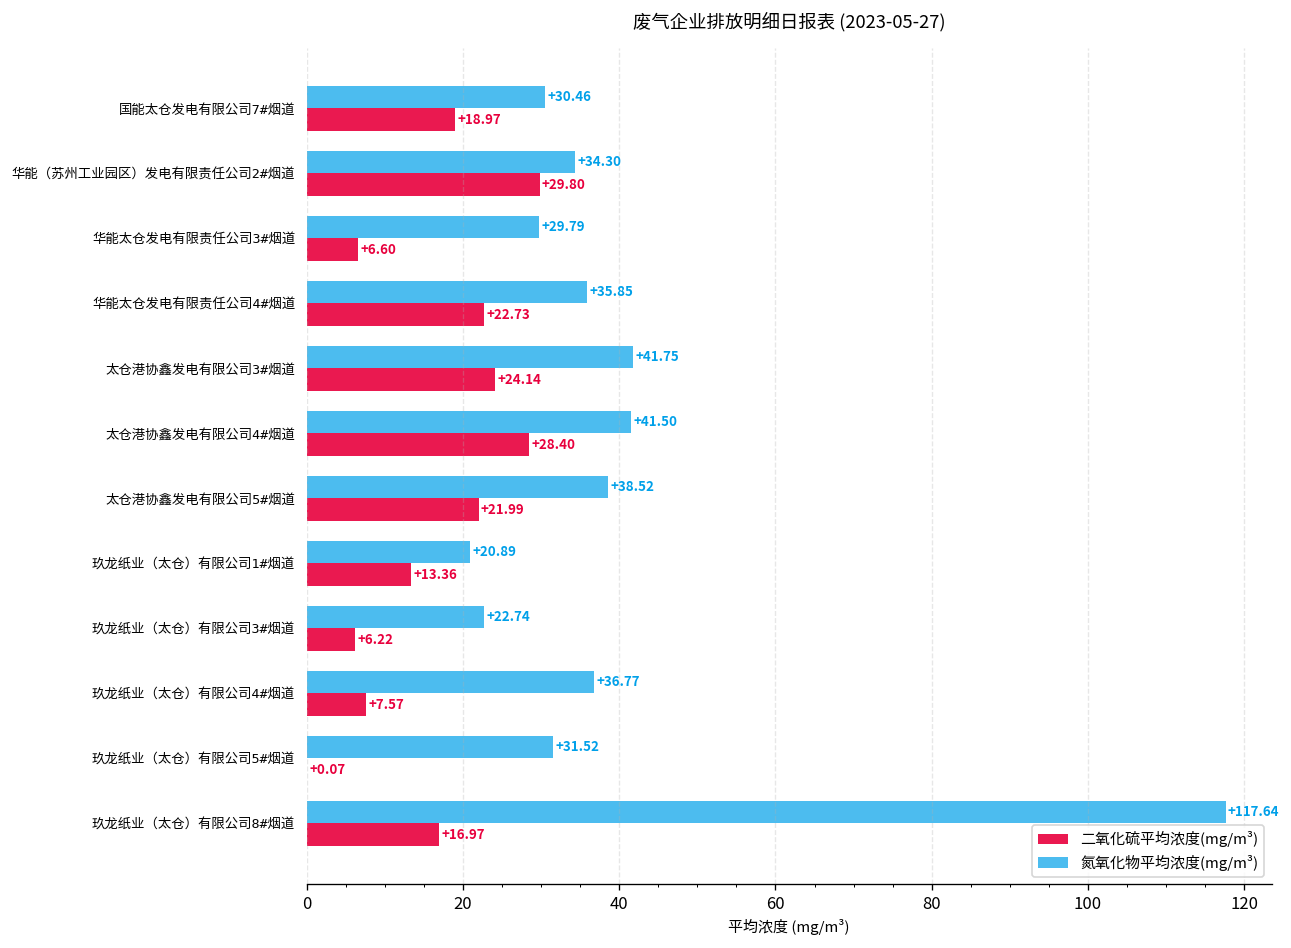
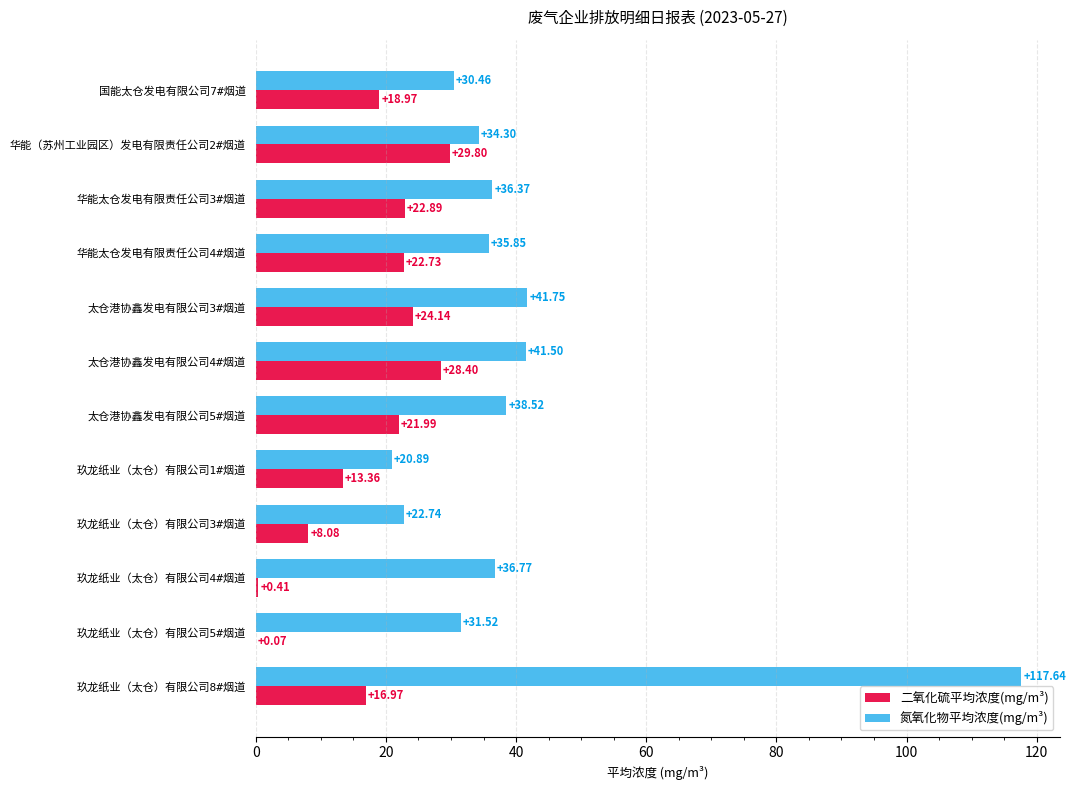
  {
    "二氧化硫平均浓度(mg/m³)": {
      "国能太仓发电有限公司7#烟道": "+18.97",
      "华能（苏州工业园区）发电有限责任公司2#烟道": "+29.80",
-     "华能太仓发电有限责任公司3#烟道": "+6.60",
+     "华能太仓发电有限责任公司3#烟道": "+22.89",
      "华能太仓发电有限责任公司4#烟道": "+22.73",
      "太仓港协鑫发电有限公司3#烟道": "+24.14",
      "太仓港协鑫发电有限公司4#烟道": "+28.40",
      "太仓港协鑫发电有限公司5#烟道": "+21.99",
      "玖龙纸业（太仓）有限公司1#烟道": "+13.36",
-     "玖龙纸业（太仓）有限公司3#烟道": "+6.22",
-     "玖龙纸业（太仓）有限公司4#烟道": "+7.57",
+     "玖龙纸业（太仓）有限公司3#烟道": "+8.08",
+     "玖龙纸业（太仓）有限公司4#烟道": "+0.41",
      "玖龙纸业（太仓）有限公司5#烟道": "+0.07",
      "玖龙纸业（太仓）有限公司8#烟道": "+16.97"
    },
    "氮氧化物平均浓度(mg/m³)": {
      "国能太仓发电有限公司7#烟道": "+30.46",
      "华能（苏州工业园区）发电有限责任公司2#烟道": "+34.30",
-     "华能太仓发电有限责任公司3#烟道": "+29.79",
+     "华能太仓发电有限责任公司3#烟道": "+36.37",
      "华能太仓发电有限责任公司4#烟道": "+35.85",
      "太仓港协鑫发电有限公司3#烟道": "+41.75",
      "太仓港协鑫发电有限公司4#烟道": "+41.50",
      "太仓港协鑫发电有限公司5#烟道": "+38.52",
      "玖龙纸业（太仓）有限公司1#烟道": "+20.89",
      "玖龙纸业（太仓）有限公司3#烟道": "+22.74",
      "玖龙纸业（太仓）有限公司4#烟道": "+36.77",
      "玖龙纸业（太仓）有限公司5#烟道": "+31.52",
      "玖龙纸业（太仓）有限公司8#烟道": "+117.64"
    }
  }
